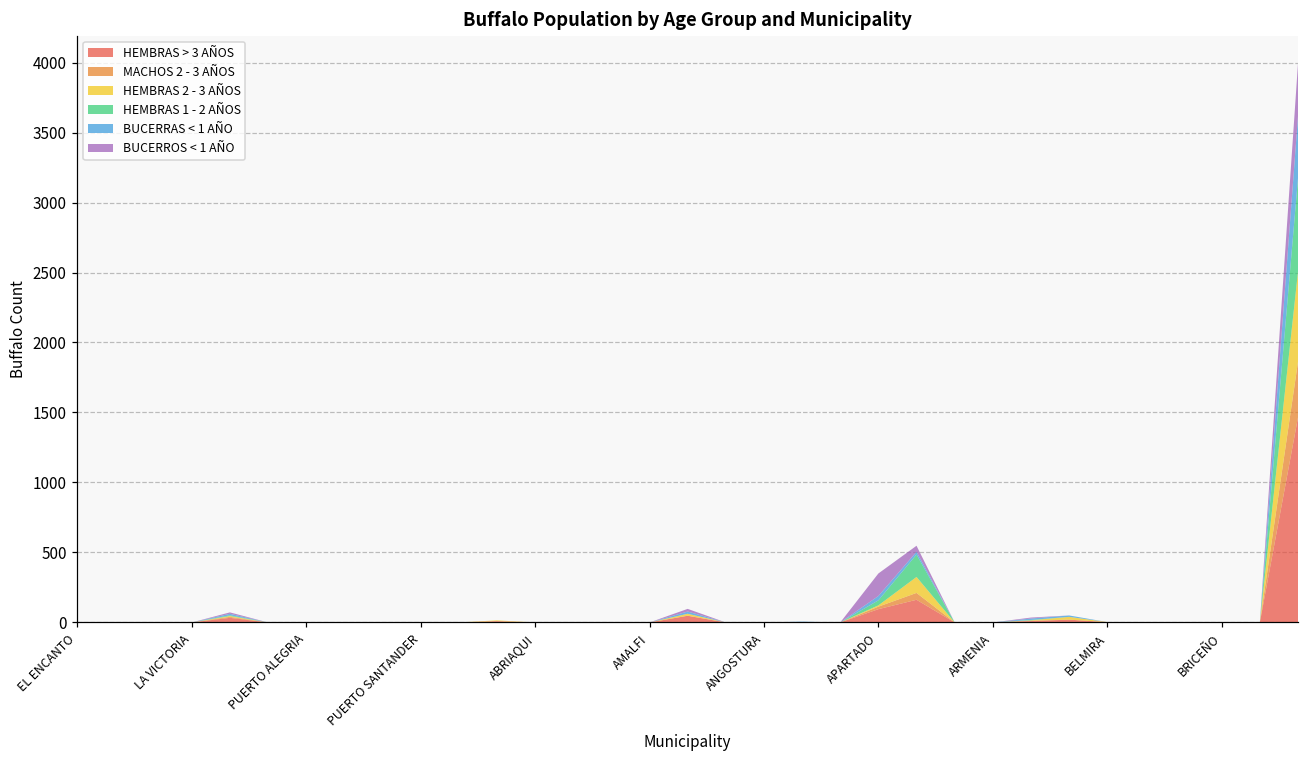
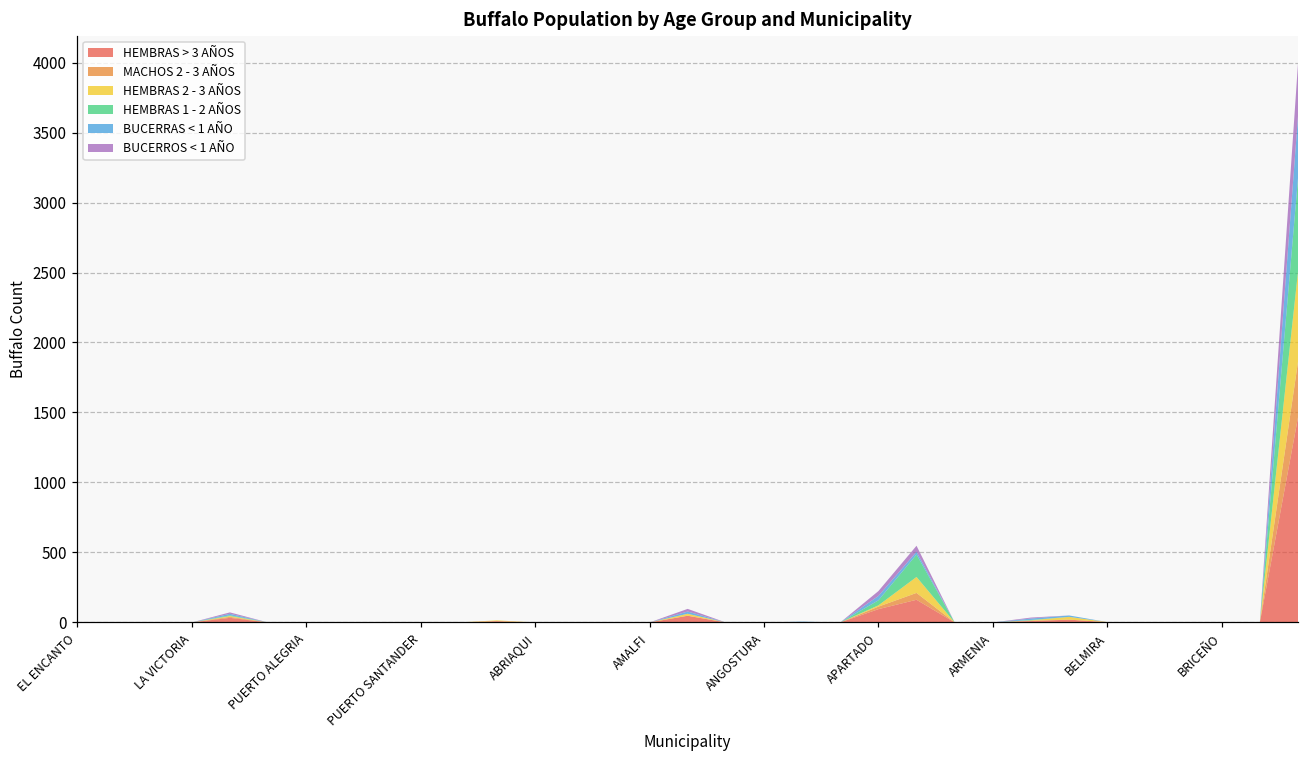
  {
    "HEMBRAS 1 - 2 AÑOS": {
      "APARTADO": 40
    },
    "BUCERRAS < 1 AÑO": {
      "APARTADO": 30
    },
    "BUCERROS < 1 AÑO": {
-     "APARTADO": 160
+     "APARTADO": 40
    }
  }
